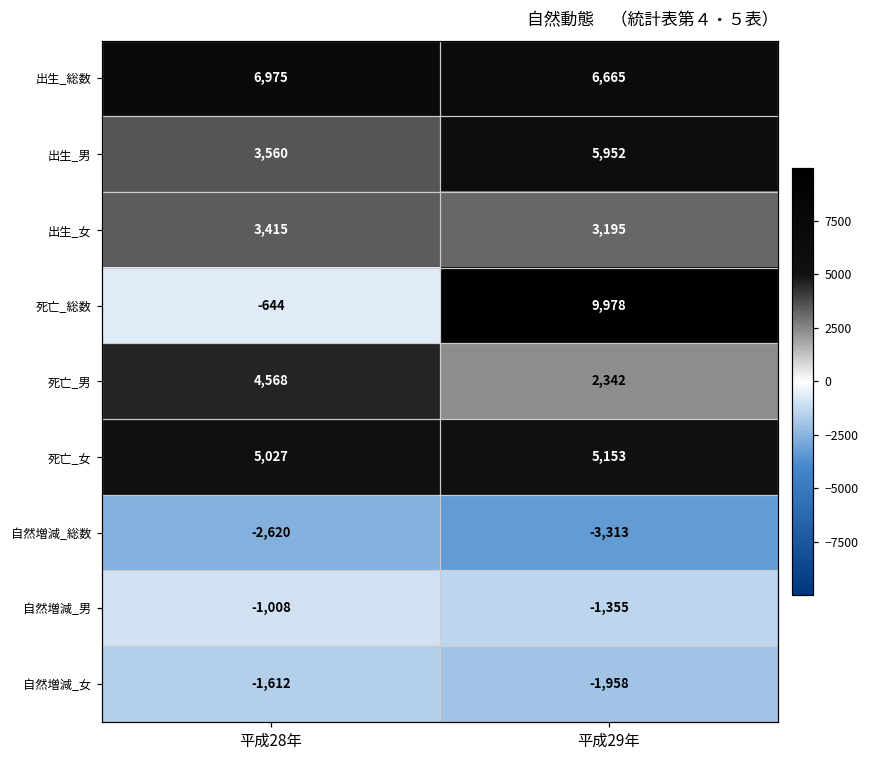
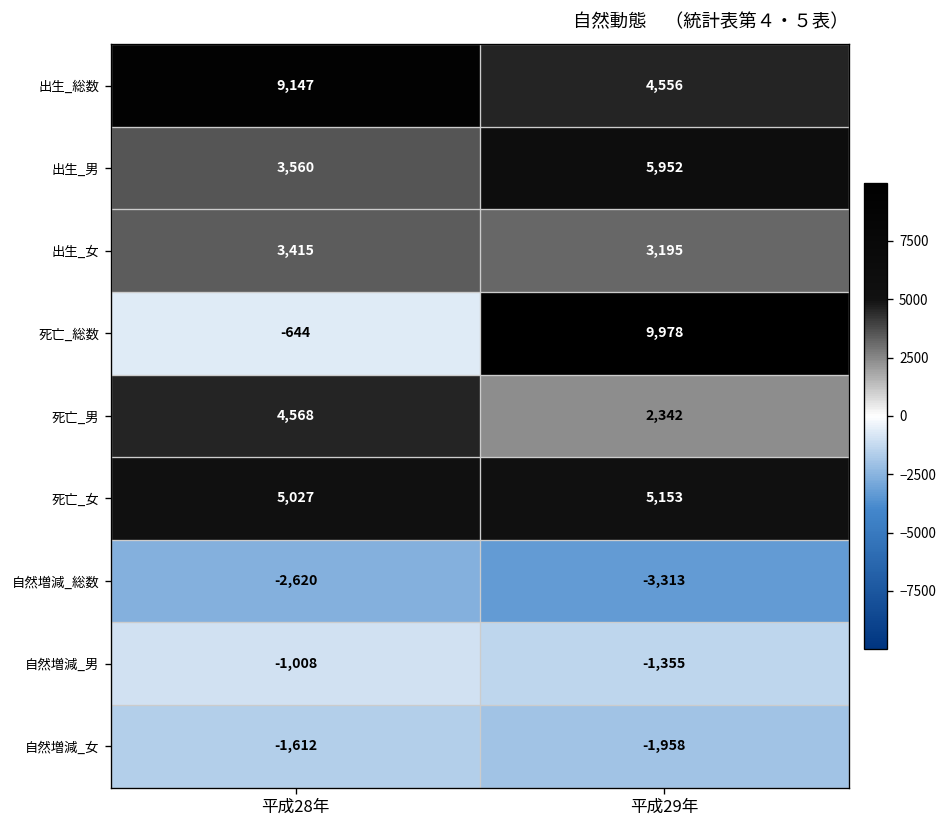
  {
    "出生_総数": {
-     "平成28年": "6,975",
-     "平成29年": "6,665"
+     "平成28年": "9,147",
+     "平成29年": "4,556"
    },
    "出生_男": {
      "平成28年": "3,560",
      "平成29年": "5,952"
    },
    "出生_女": {
      "平成28年": "3,415",
      "平成29年": "3,195"
    },
    "死亡_総数": {
      "平成28年": "-644",
      "平成29年": "9,978"
    },
    "死亡_男": {
      "平成28年": "4,568",
      "平成29年": "2,342"
    },
    "死亡_女": {
      "平成28年": "5,027",
      "平成29年": "5,153"
    },
    "自然増減_総数": {
      "平成28年": "-2,620",
      "平成29年": "-3,313"
    },
    "自然増減_男": {
      "平成28年": "-1,008",
      "平成29年": "-1,355"
    },
    "自然増減_女": {
      "平成28年": "-1,612",
      "平成29年": "-1,958"
    }
  }
